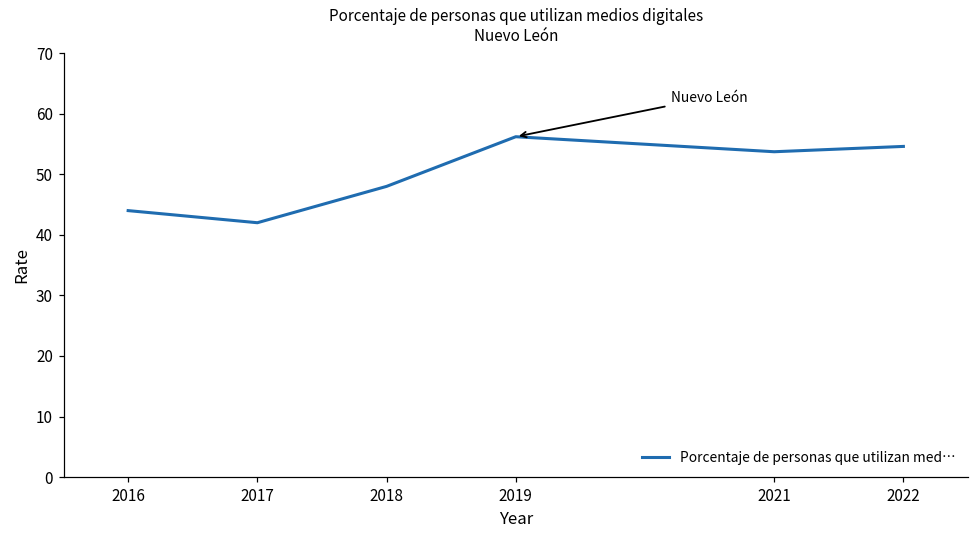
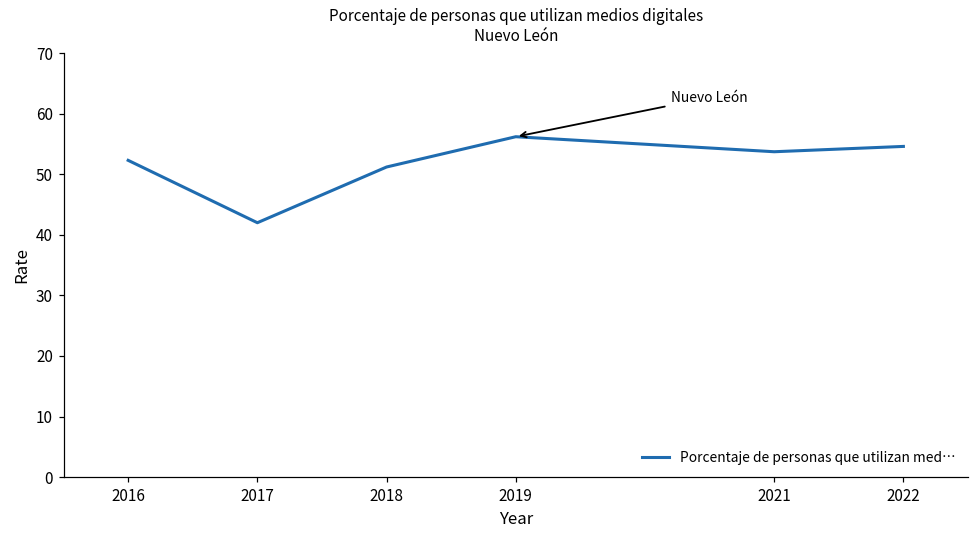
  {
-   "2016": 44,
+   "2016": 52,
    "2017": 42,
-   "2018": 48,
+   "2018": 51,
    "2019": 56,
    "2021": 54,
    "2022": 55
  }
